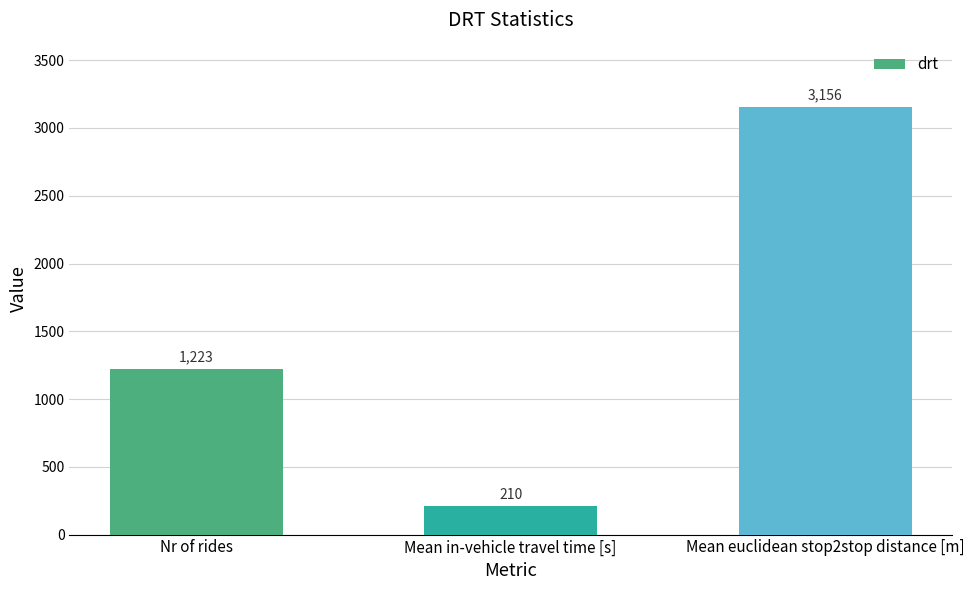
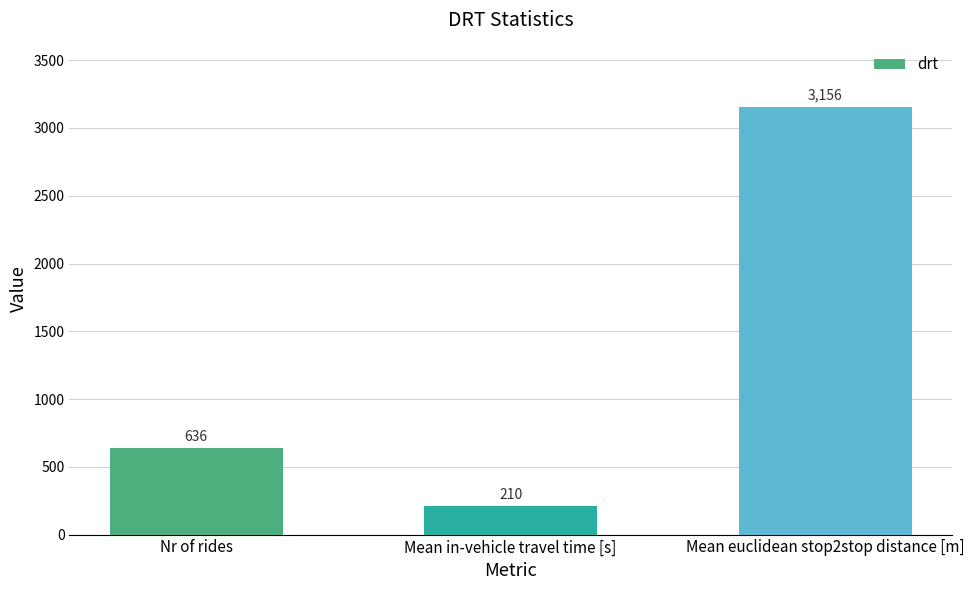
  {
-   "Nr of rides": "1,223",
+   "Nr of rides": "636",
    "Mean in-vehicle travel time [s]": "210",
    "Mean euclidean stop2stop distance [m]": "3,156"
  }
